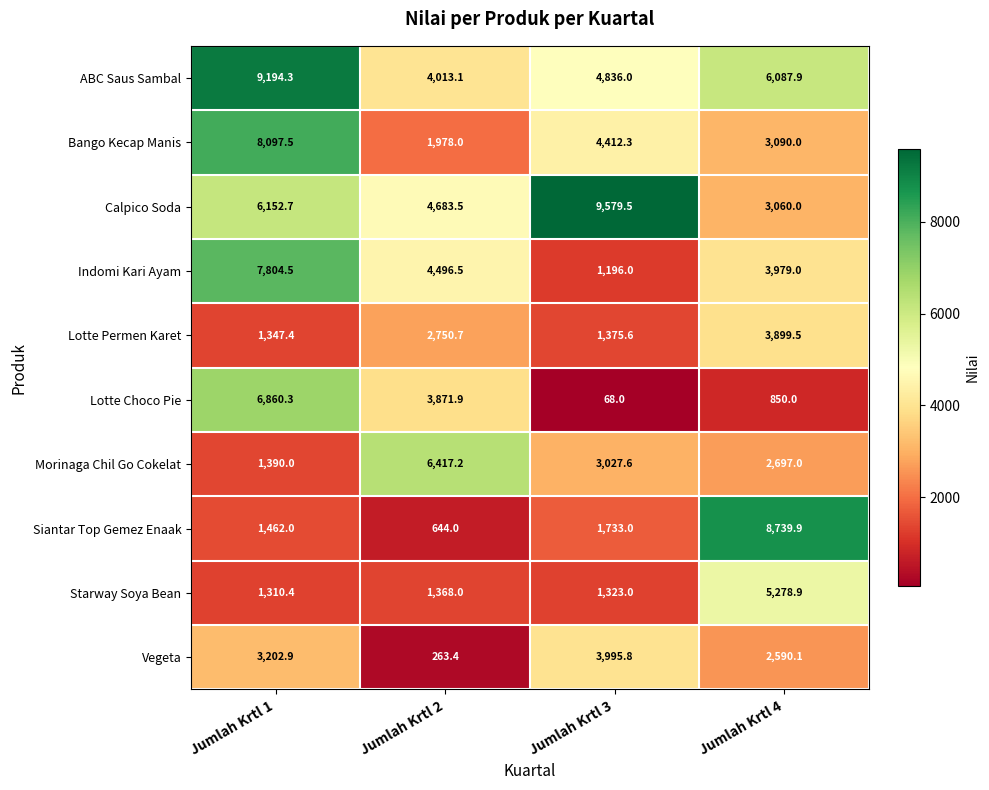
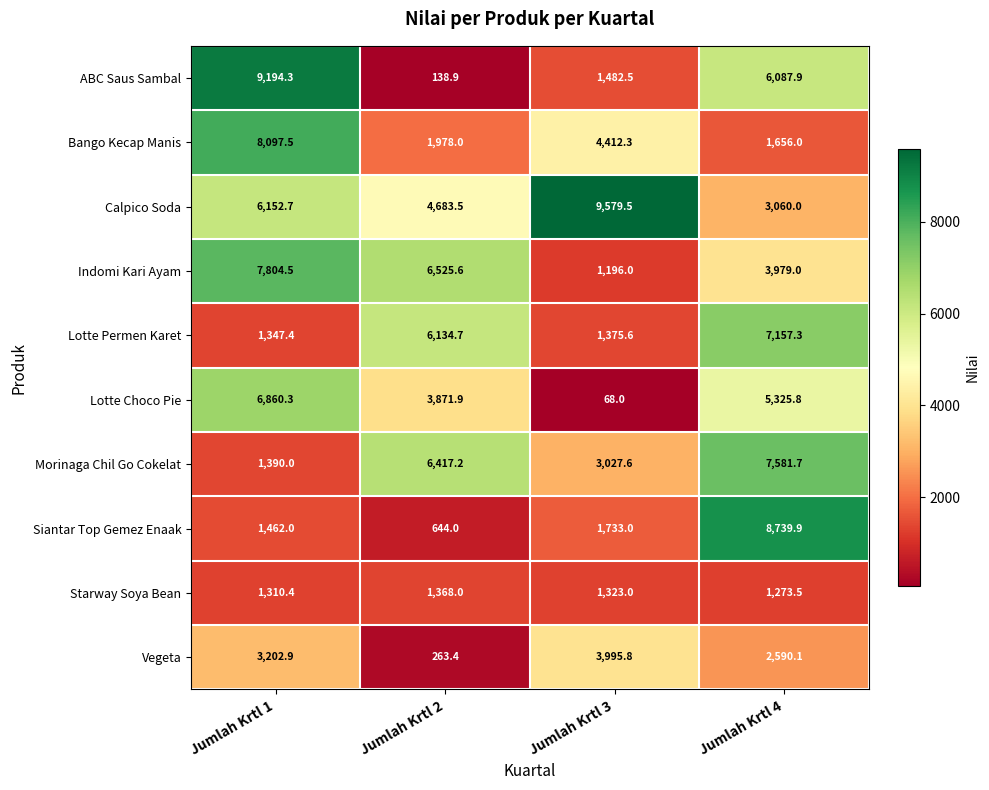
  {
    "ABC Saus Sambal": {
      "Jumlah Krtl 1": "9,194.3",
-     "Jumlah Krtl 2": "4,013.1",
-     "Jumlah Krtl 3": "4,836.0",
+     "Jumlah Krtl 2": "138.9",
+     "Jumlah Krtl 3": "1,482.5",
      "Jumlah Krtl 4": "6,087.9"
    },
    "Bango Kecap Manis": {
      "Jumlah Krtl 1": "8,097.5",
      "Jumlah Krtl 2": "1,978.0",
      "Jumlah Krtl 3": "4,412.3",
-     "Jumlah Krtl 4": "3,090.0"
+     "Jumlah Krtl 4": "1,656.0"
    },
    "Calpico Soda": {
      "Jumlah Krtl 1": "6,152.7",
      "Jumlah Krtl 2": "4,683.5",
      "Jumlah Krtl 3": "9,579.5",
      "Jumlah Krtl 4": "3,060.0"
    },
    "Indomi Kari Ayam": {
      "Jumlah Krtl 1": "7,804.5",
-     "Jumlah Krtl 2": "4,496.5",
+     "Jumlah Krtl 2": "6,525.6",
      "Jumlah Krtl 3": "1,196.0",
      "Jumlah Krtl 4": "3,979.0"
    },
    "Lotte Permen Karet": {
      "Jumlah Krtl 1": "1,347.4",
-     "Jumlah Krtl 2": "2,750.7",
+     "Jumlah Krtl 2": "6,134.7",
      "Jumlah Krtl 3": "1,375.6",
-     "Jumlah Krtl 4": "3,899.5"
+     "Jumlah Krtl 4": "7,157.3"
    },
    "Lotte Choco Pie": {
      "Jumlah Krtl 1": "6,860.3",
      "Jumlah Krtl 2": "3,871.9",
      "Jumlah Krtl 3": "68.0",
-     "Jumlah Krtl 4": "850.0"
+     "Jumlah Krtl 4": "5,325.8"
    },
    "Morinaga Chil Go Cokelat": {
      "Jumlah Krtl 1": "1,390.0",
      "Jumlah Krtl 2": "6,417.2",
      "Jumlah Krtl 3": "3,027.6",
-     "Jumlah Krtl 4": "2,697.0"
+     "Jumlah Krtl 4": "7,581.7"
    },
    "Siantar Top Gemez Enaak": {
      "Jumlah Krtl 1": "1,462.0",
      "Jumlah Krtl 2": "644.0",
      "Jumlah Krtl 3": "1,733.0",
      "Jumlah Krtl 4": "8,739.9"
    },
    "Starway Soya Bean": {
      "Jumlah Krtl 1": "1,310.4",
      "Jumlah Krtl 2": "1,368.0",
      "Jumlah Krtl 3": "1,323.0",
-     "Jumlah Krtl 4": "5,278.9"
+     "Jumlah Krtl 4": "1,273.5"
    },
    "Vegeta": {
      "Jumlah Krtl 1": "3,202.9",
      "Jumlah Krtl 2": "263.4",
      "Jumlah Krtl 3": "3,995.8",
      "Jumlah Krtl 4": "2,590.1"
    }
  }
